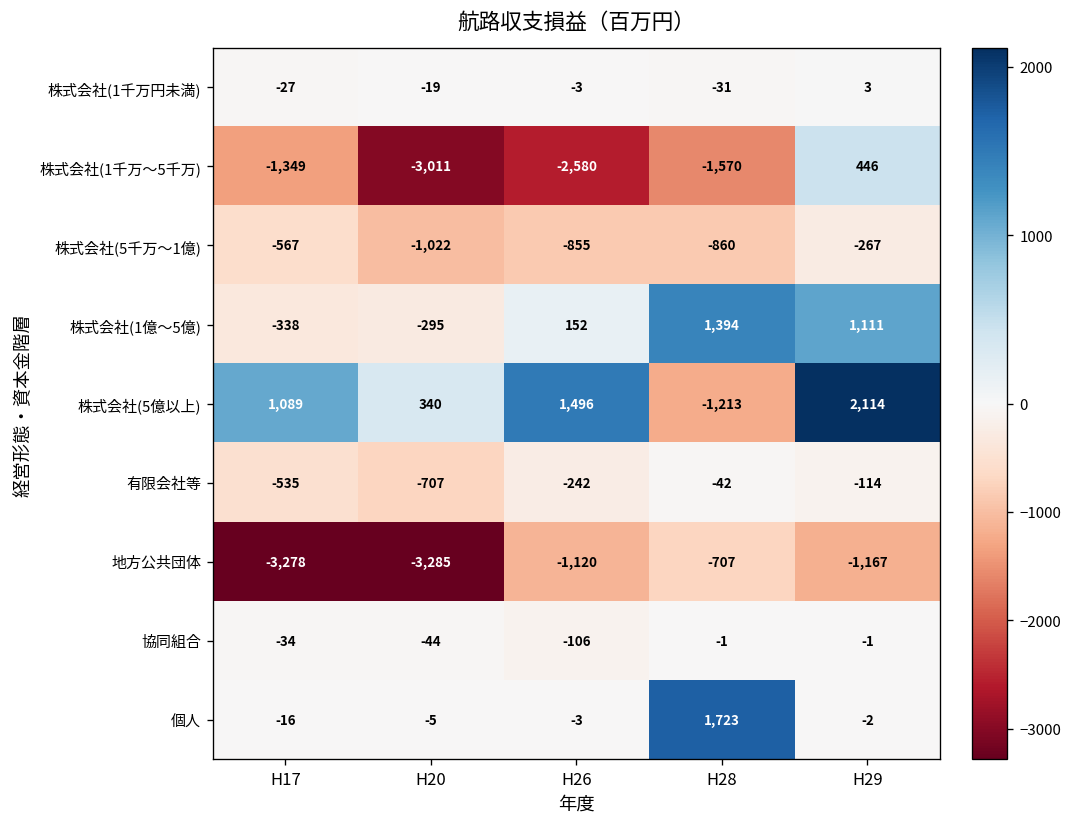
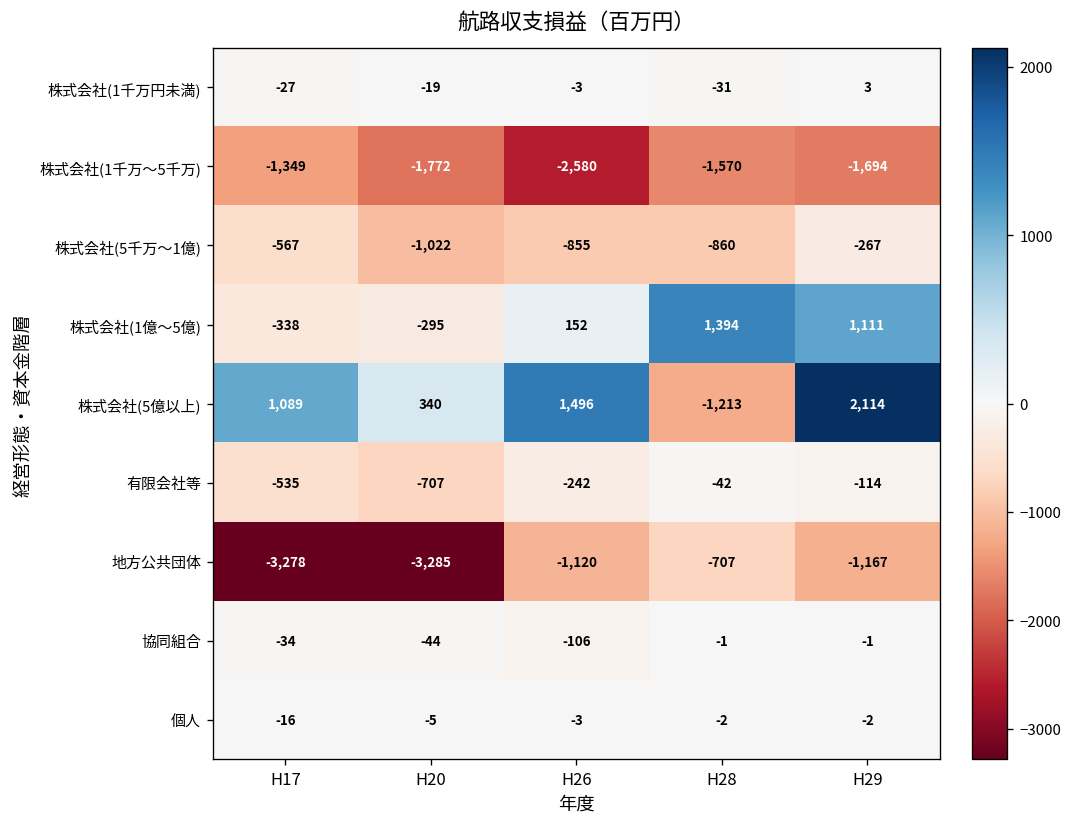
  {
    "株式会社(1千万円未満)": {
      "H17": "-27",
      "H20": "-19",
      "H26": "-3",
      "H28": "-31",
      "H29": "3"
    },
    "株式会社(1千万〜5千万)": {
      "H17": "-1,349",
-     "H20": "-3,011",
+     "H20": "-1,772",
      "H26": "-2,580",
      "H28": "-1,570",
-     "H29": "446"
+     "H29": "-1,694"
    },
    "株式会社(5千万〜1億)": {
      "H17": "-567",
      "H20": "-1,022",
      "H26": "-855",
      "H28": "-860",
      "H29": "-267"
    },
    "株式会社(1億〜5億)": {
      "H17": "-338",
      "H20": "-295",
      "H26": "152",
      "H28": "1,394",
      "H29": "1,111"
    },
    "株式会社(5億以上)": {
      "H17": "1,089",
      "H20": "340",
      "H26": "1,496",
      "H28": "-1,213",
      "H29": "2,114"
    },
    "有限会社等": {
      "H17": "-535",
      "H20": "-707",
      "H26": "-242",
      "H28": "-42",
      "H29": "-114"
    },
    "地方公共団体": {
      "H17": "-3,278",
      "H20": "-3,285",
      "H26": "-1,120",
      "H28": "-707",
      "H29": "-1,167"
    },
    "協同組合": {
      "H17": "-34",
      "H20": "-44",
      "H26": "-106",
      "H28": "-1",
      "H29": "-1"
    },
    "個人": {
      "H17": "-16",
      "H20": "-5",
      "H26": "-3",
-     "H28": "1,723",
+     "H28": "-2",
      "H29": "-2"
    }
  }
